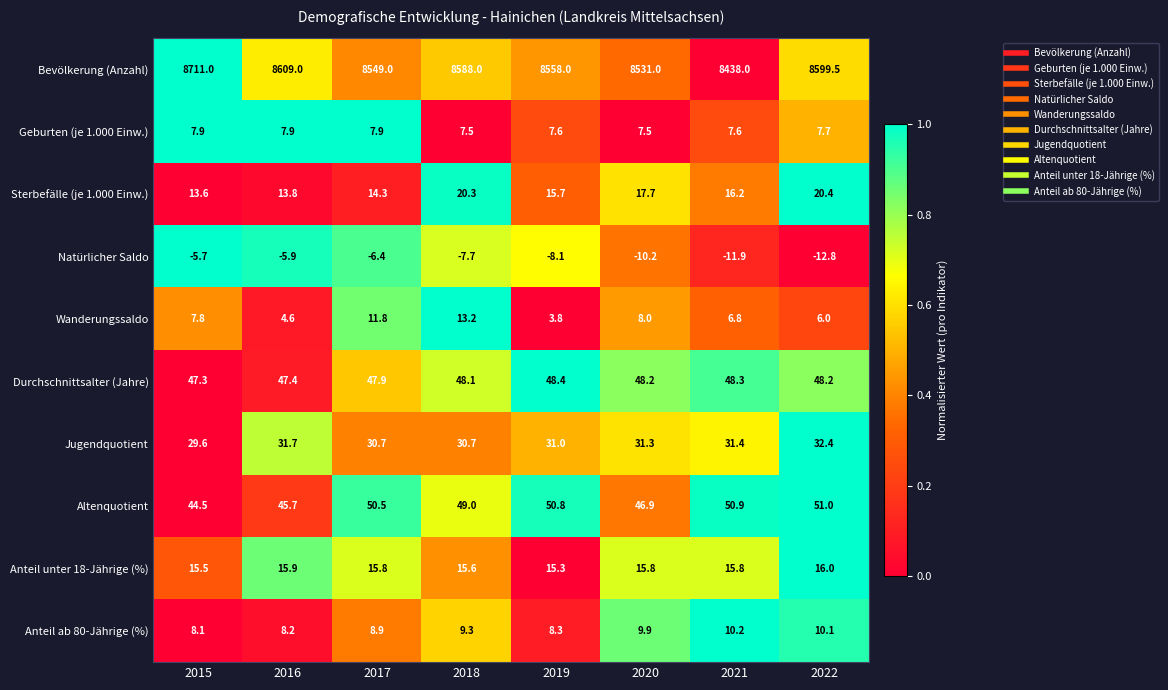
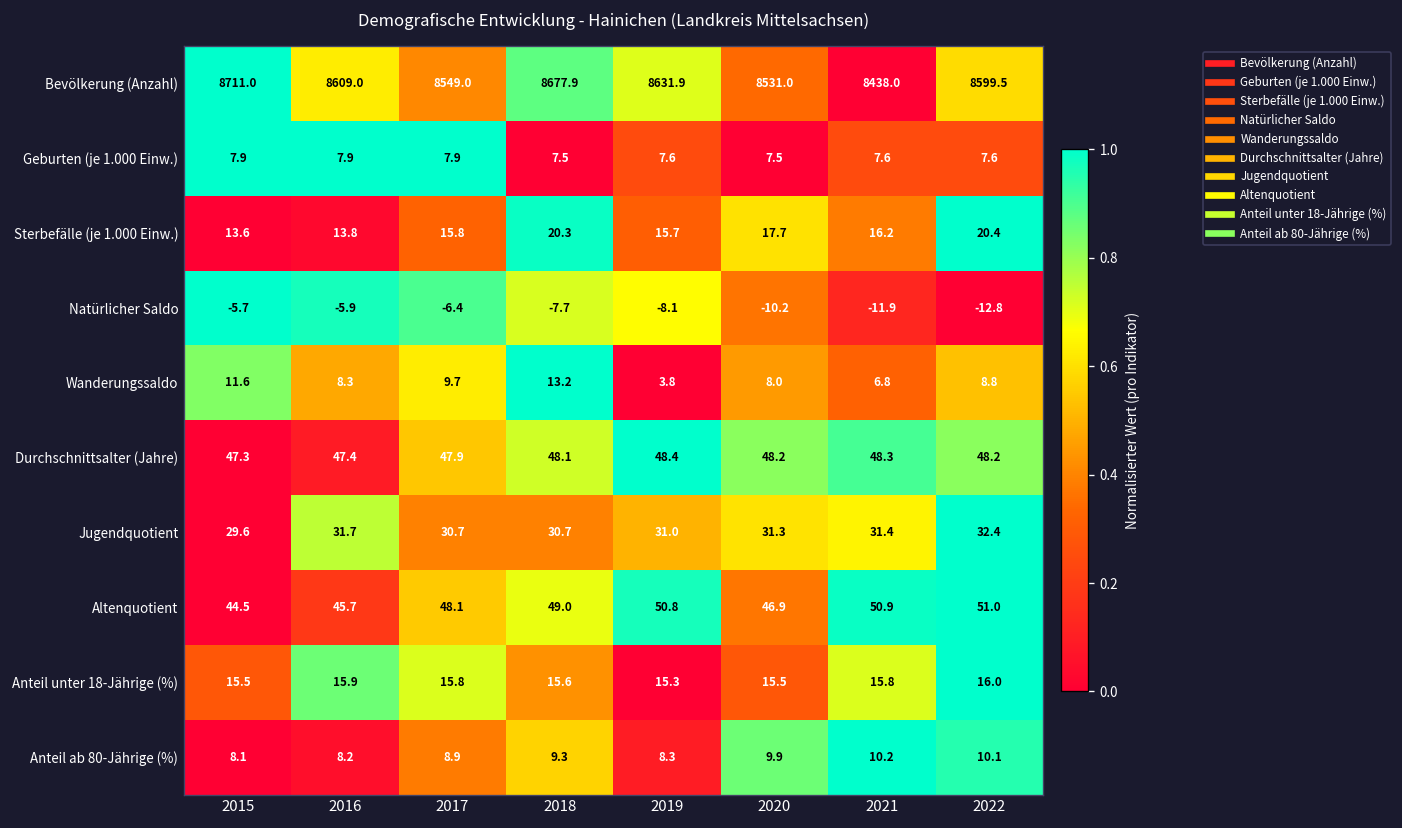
  {
    "Bevölkerung (Anzahl)": {
      "2015": 8711.0,
      "2016": 8609.0,
      "2017": 8549.0,
-     "2018": 8588.0,
-     "2019": 8558.0,
+     "2018": 8677.9,
+     "2019": 8631.9,
      "2020": 8531.0,
      "2021": 8438.0,
      "2022": 8599.5
    },
    "Geburten (je 1.000 Einw.)": {
      "2015": 7.9,
      "2016": 7.9,
      "2017": 7.9,
      "2018": 7.5,
      "2019": 7.6,
      "2020": 7.5,
      "2021": 7.6,
-     "2022": 7.7
+     "2022": 7.6
    },
    "Sterbefälle (je 1.000 Einw.)": {
      "2015": 13.6,
      "2016": 13.8,
-     "2017": 14.3,
+     "2017": 15.8,
      "2018": 20.3,
      "2019": 15.7,
      "2020": 17.7,
      "2021": 16.2,
      "2022": 20.4
    },
    "Natürlicher Saldo": {
      "2015": -5.7,
      "2016": -5.9,
      "2017": -6.4,
      "2018": -7.7,
      "2019": -8.1,
      "2020": -10.2,
      "2021": -11.9,
      "2022": -12.8
    },
    "Wanderungssaldo": {
-     "2015": 7.8,
-     "2016": 4.6,
-     "2017": 11.8,
+     "2015": 11.6,
+     "2016": 8.3,
+     "2017": 9.7,
      "2018": 13.2,
      "2019": 3.8,
      "2020": 8.0,
      "2021": 6.8,
-     "2022": 6.0
+     "2022": 8.8
    },
    "Durchschnittsalter (Jahre)": {
      "2015": 47.3,
      "2016": 47.4,
      "2017": 47.9,
      "2018": 48.1,
      "2019": 48.4,
      "2020": 48.2,
      "2021": 48.3,
      "2022": 48.2
    },
    "Jugendquotient": {
      "2015": 29.6,
      "2016": 31.7,
      "2017": 30.7,
      "2018": 30.7,
      "2019": 31.0,
      "2020": 31.3,
      "2021": 31.4,
      "2022": 32.4
    },
    "Altenquotient": {
      "2015": 44.5,
      "2016": 45.7,
-     "2017": 50.5,
+     "2017": 48.1,
      "2018": 49.0,
      "2019": 50.8,
      "2020": 46.9,
      "2021": 50.9,
      "2022": 51.0
    },
    "Anteil unter 18-Jährige (%)": {
      "2015": 15.5,
      "2016": 15.9,
      "2017": 15.8,
      "2018": 15.6,
      "2019": 15.3,
-     "2020": 15.8,
+     "2020": 15.5,
      "2021": 15.8,
      "2022": 16.0
    },
    "Anteil ab 80-Jährige (%)": {
      "2015": 8.1,
      "2016": 8.2,
      "2017": 8.9,
      "2018": 9.3,
      "2019": 8.3,
      "2020": 9.9,
      "2021": 10.2,
      "2022": 10.1
    }
  }
